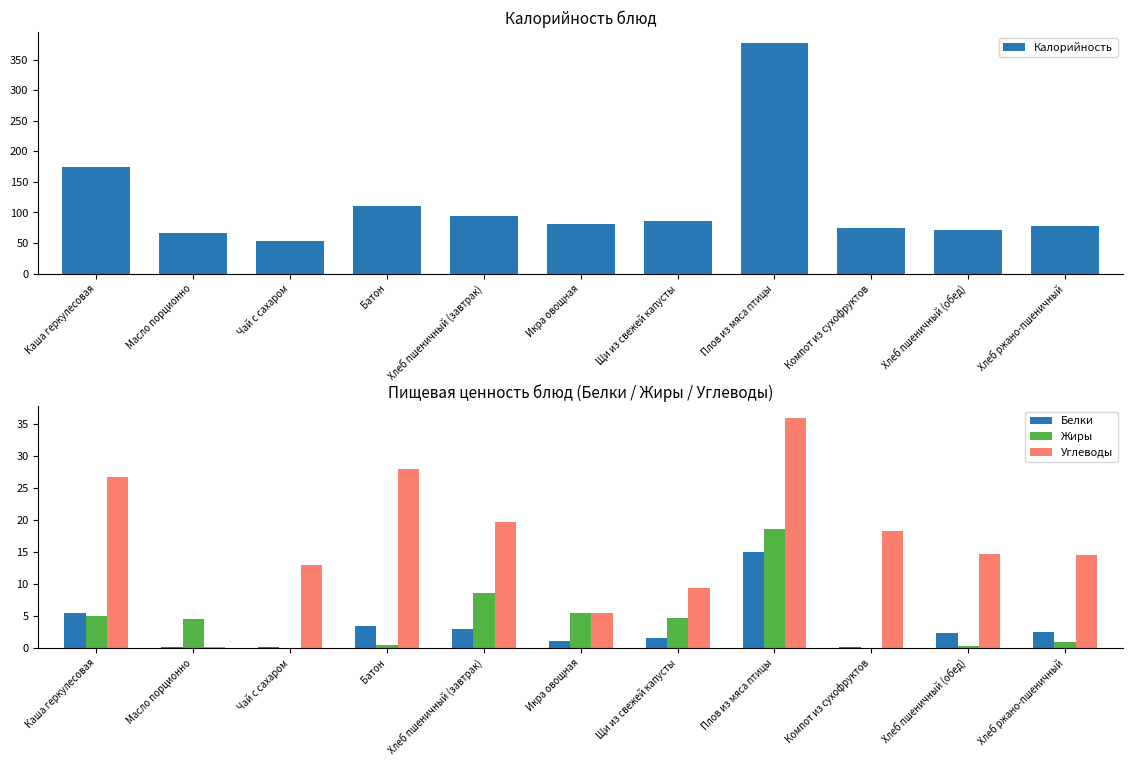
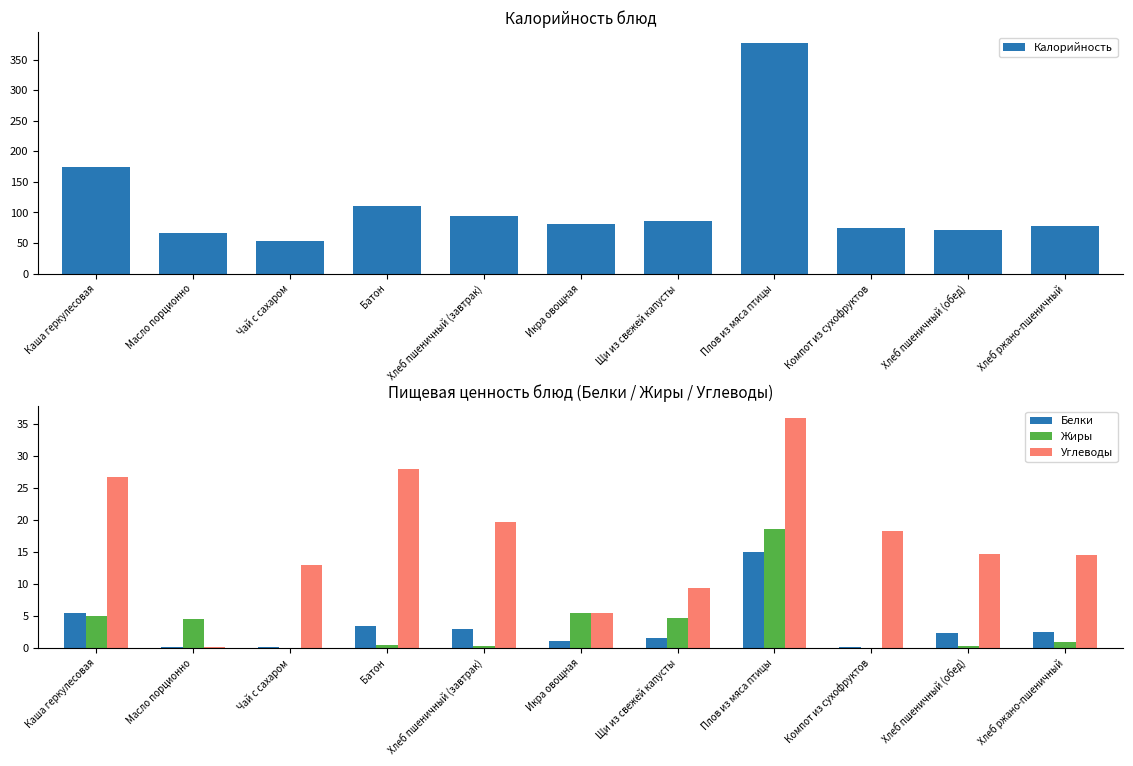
  {
    "Калорийность блюд": {
      "Каша геркулесовая": 170,
      "Масло порционно": 70,
      "Чай с сахаром": 50,
      "Батон": 110,
      "Хлеб пшеничный (завтрак)": 90,
      "Икра овощная": 80,
      "Щи из свежей капусты": 90,
      "Плов из мяса птицы": 380,
      "Компот из сухофруктов": 70,
      "Хлеб пшеничный (обед)": 70,
      "Хлеб ржано-пшеничный": 80
    },
    "Пищевая ценность блюд (Белки / Жиры / Углеводы)": {
      "Белки": {
        "Каша геркулесовая": 5,
        "Батон": 4,
        "Хлеб пшеничный (завтрак)": 3,
        "Икра овощная": 1,
        "Щи из свежей капусты": 2,
        "Плов из мяса птицы": 15,
        "Хлеб пшеничный (обед)": 2,
        "Хлеб ржано-пшеничный": 3
      },
      "Жиры": {
        "Каша геркулесовая": 5,
        "Масло порционно": 5,
        "Батон": 1,
-       "Хлеб пшеничный (завтрак)": 9,
+       "Хлеб пшеничный (завтрак)": 0,
        "Икра овощная": 5,
        "Щи из свежей капусты": 5,
        "Плов из мяса птицы": 19,
        "Компот из сухофруктов": 0,
        "Хлеб ржано-пшеничный": 1
      },
      "Углеводы": {
        "Каша геркулесовая": 27,
        "Чай с сахаром": 13,
        "Батон": 28,
        "Хлеб пшеничный (завтрак)": 20,
        "Икра овощная": 5,
        "Щи из свежей капусты": 9,
        "Плов из мяса птицы": 36,
        "Компот из сухофруктов": 18,
        "Хлеб пшеничный (обед)": 15,
        "Хлеб ржано-пшеничный": 14
      }
    }
  }
